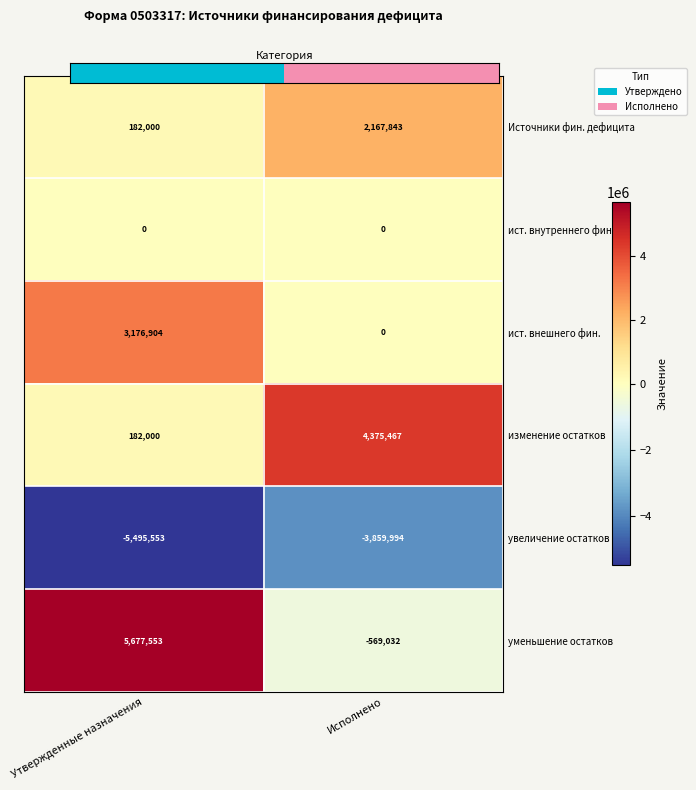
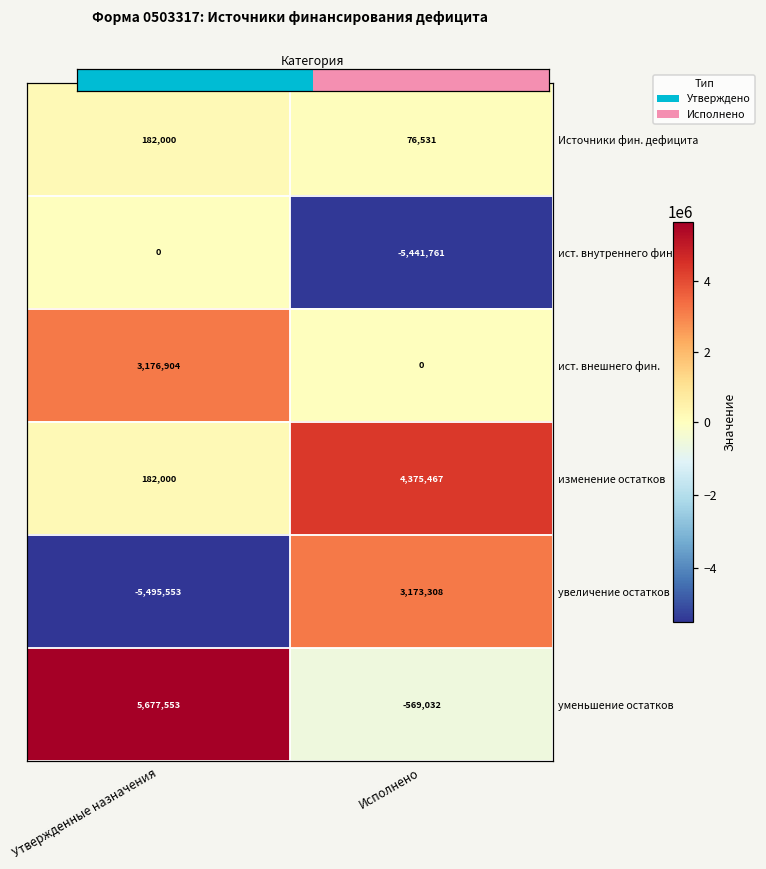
  {
    "Форма 0503317: Источники финансирования дефицита": {
      "Источники фин. дефицита": {
        "Утвержденные назначения": "182,000",
-       "Исполнено": "2,167,843"
+       "Исполнено": "76,531"
      },
      "ист. внутреннего фин.": {
        "Утвержденные назначения": "0",
-       "Исполнено": "0"
+       "Исполнено": "-5,441,761"
      },
      "ист. внешнего фин.": {
        "Утвержденные назначения": "3,176,904",
        "Исполнено": "0"
      },
      "изменение остатков": {
        "Утвержденные назначения": "182,000",
        "Исполнено": "4,375,467"
      },
      "увеличение остатков": {
        "Утвержденные назначения": "-5,495,553",
-       "Исполнено": "-3,859,994"
+       "Исполнено": "3,173,308"
      },
      "уменьшение остатков": {
        "Утвержденные назначения": "5,677,553",
        "Исполнено": "-569,032"
      }
    }
  }
